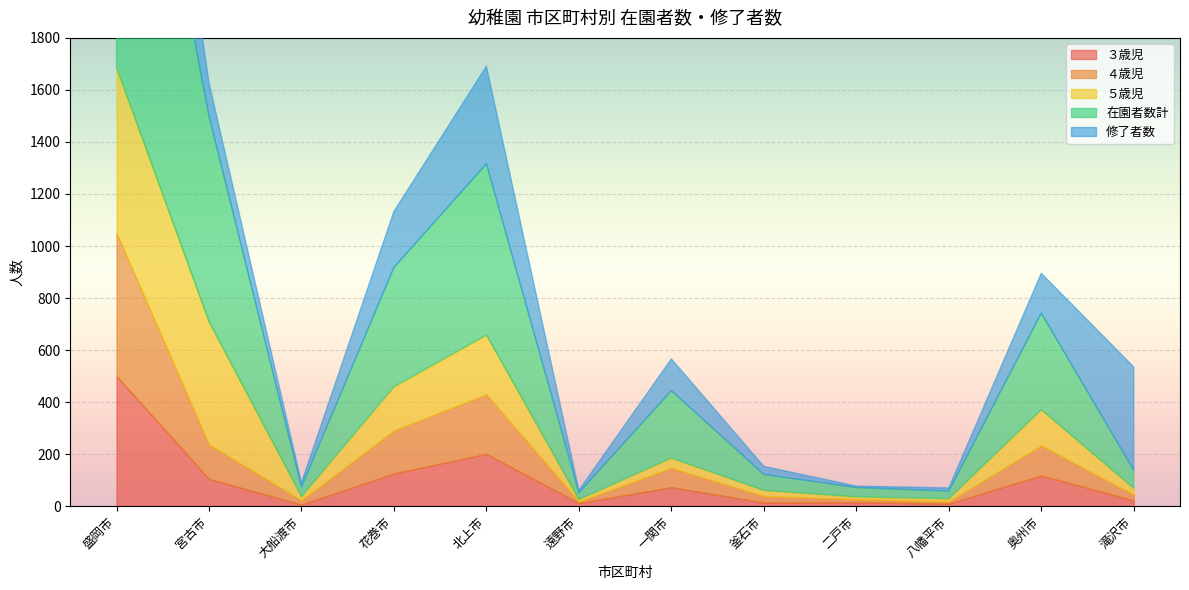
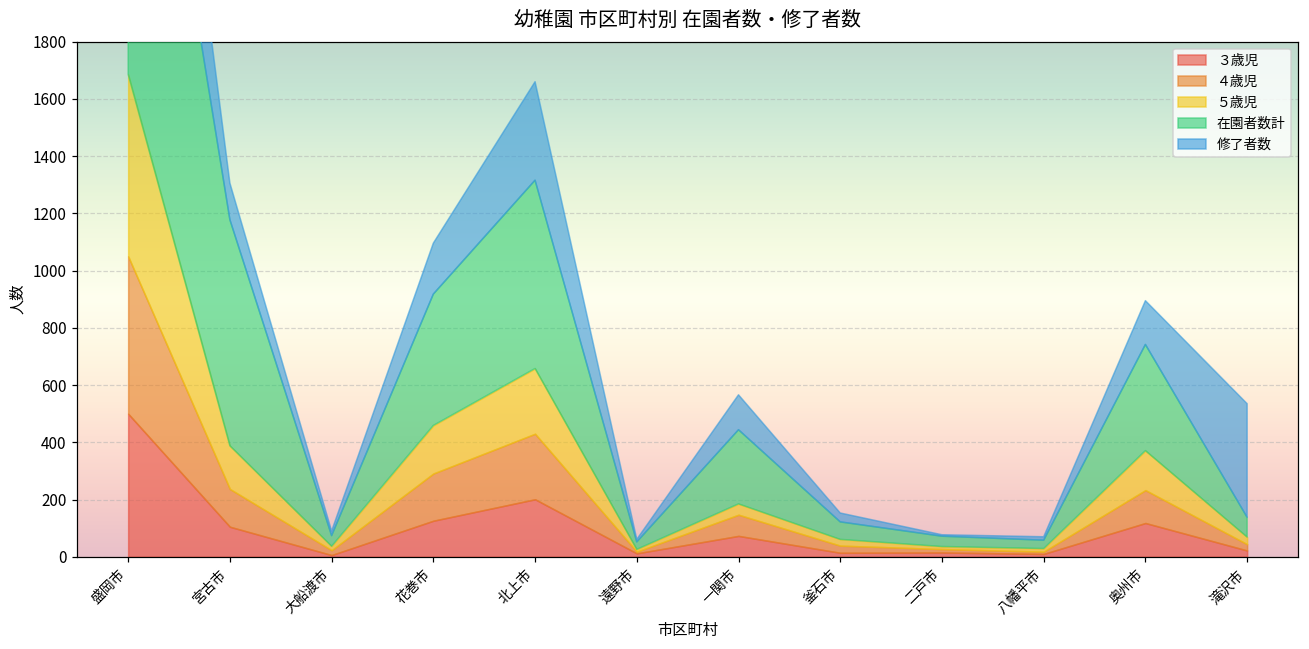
  {
    "５歳児": {
      "盛岡市": 640,
-     "宮古市": 470,
+     "宮古市": 150,
      "大船渡市": 10,
      "花巻市": 170,
      "北上市": 230,
      "一関市": 40,
      "釜石市": 20,
      "八幡平市": 10,
      "奥州市": 140,
      "滝沢市": 30
    },
    "在園者数計": {
      "宮古市": 790,
      "大船渡市": 40,
      "花巻市": 460,
      "北上市": 660,
      "一関市": 260,
      "釜石市": 60,
      "八幡平市": 30,
      "奥州市": 370,
      "滝沢市": 70
    },
    "修了者数": {
      "宮古市": 130,
      "大船渡市": 20,
-     "花巻市": 220,
-     "北上市": 380,
+     "花巻市": 180,
+     "北上市": 340,
      "一関市": 120,
      "釜石市": 30,
      "八幡平市": 10,
      "奥州市": 150,
      "滝沢市": 400
    }
  }
